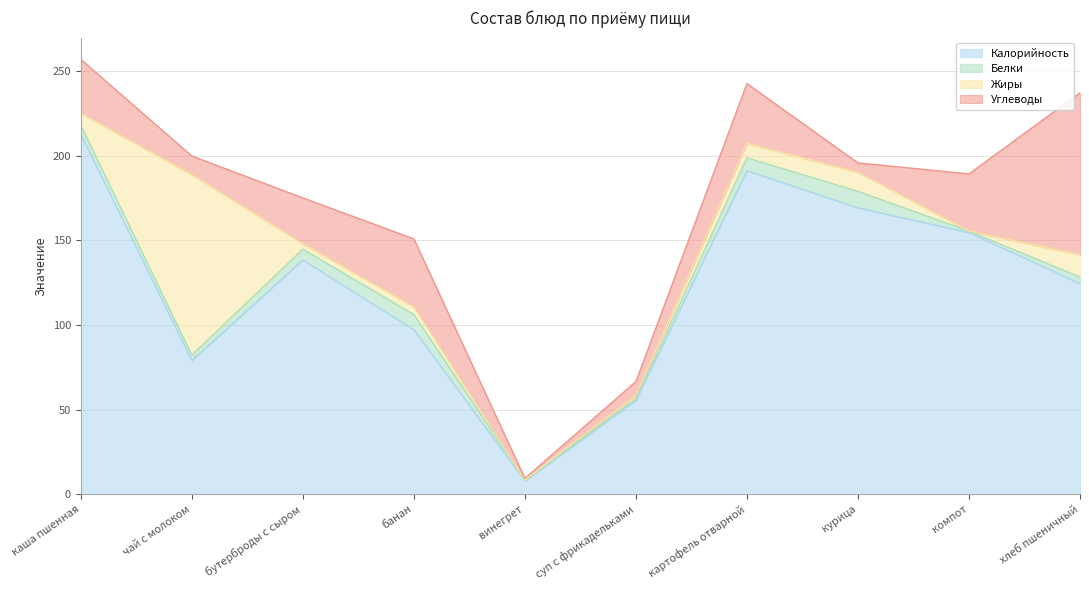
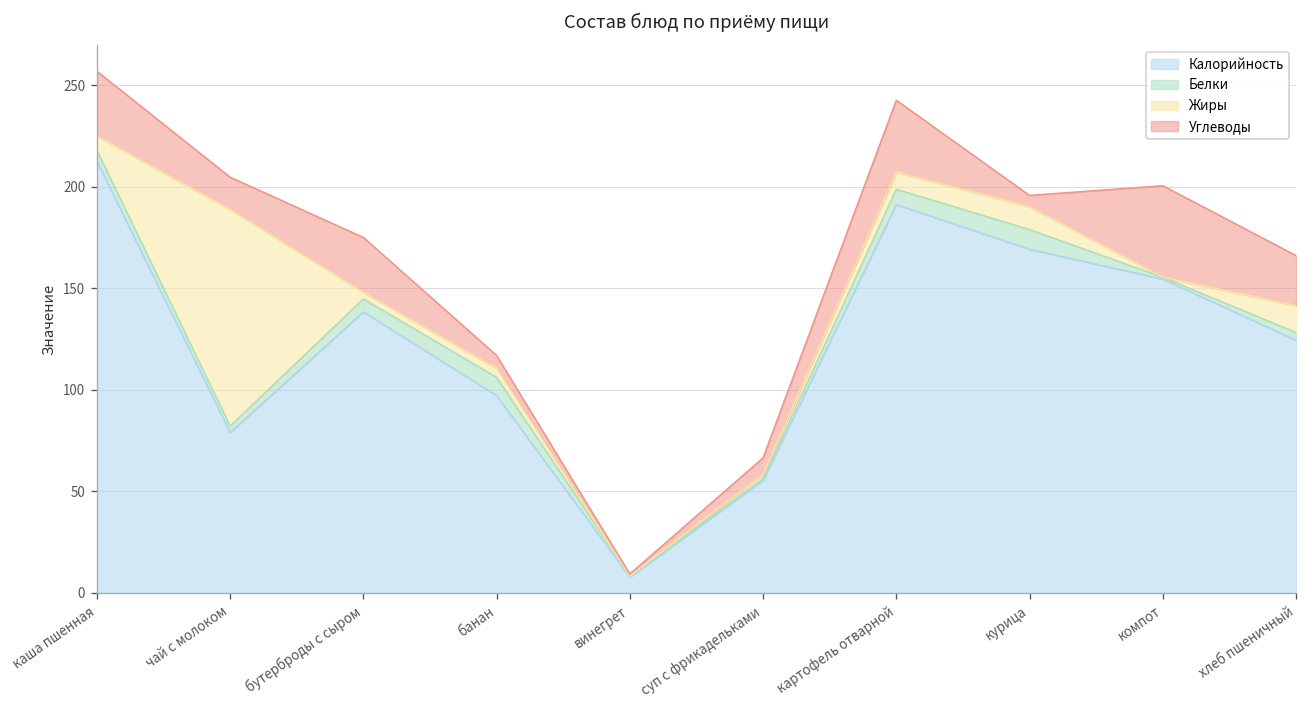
  {
    "Жиры": {
      "каша пшенная": 7,
      "чай с молоком": 107,
      "бутерброды с сыром": 3,
      "банан": 5,
      "суп с фрикадельками": 2,
      "картофель отварной": 9,
      "курица": 11,
      "хлеб пшеничный": 13
    },
    "Углеводы": {
      "каша пшенная": 32,
-     "чай с молоком": 11,
+     "чай с молоком": 16,
      "бутерброды с сыром": 27,
-     "банан": 40,
+     "банан": 6,
      "суп с фрикадельками": 8,
      "картофель отварной": 35,
      "курица": 6,
-     "компот": 34,
-     "хлеб пшеничный": 96
+     "компот": 45,
+     "хлеб пшеничный": 25
    }
  }
